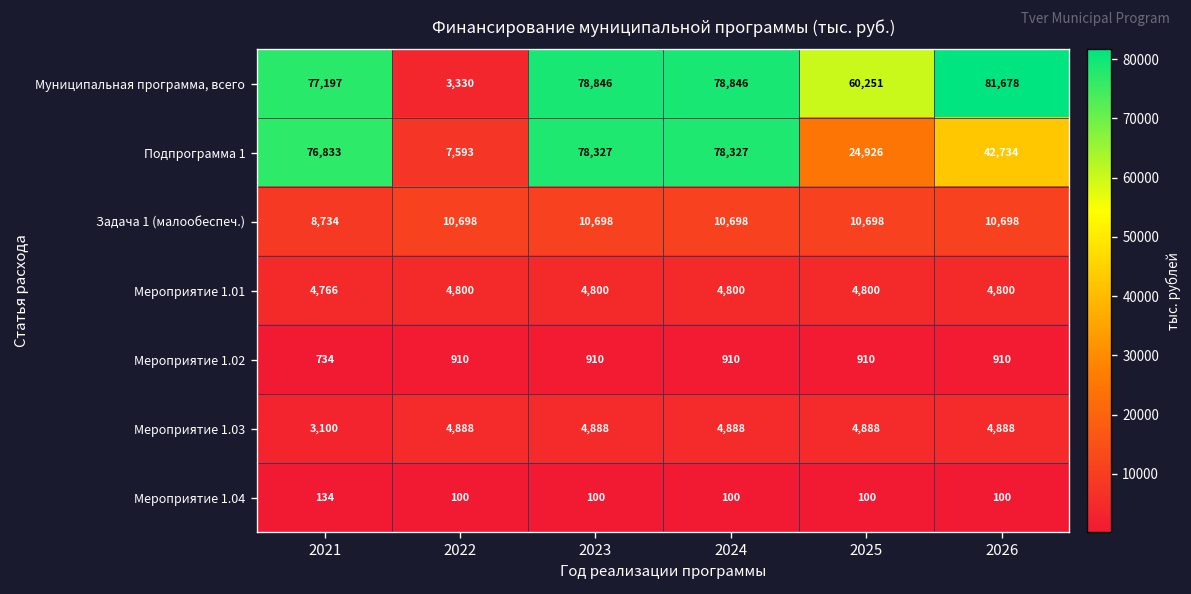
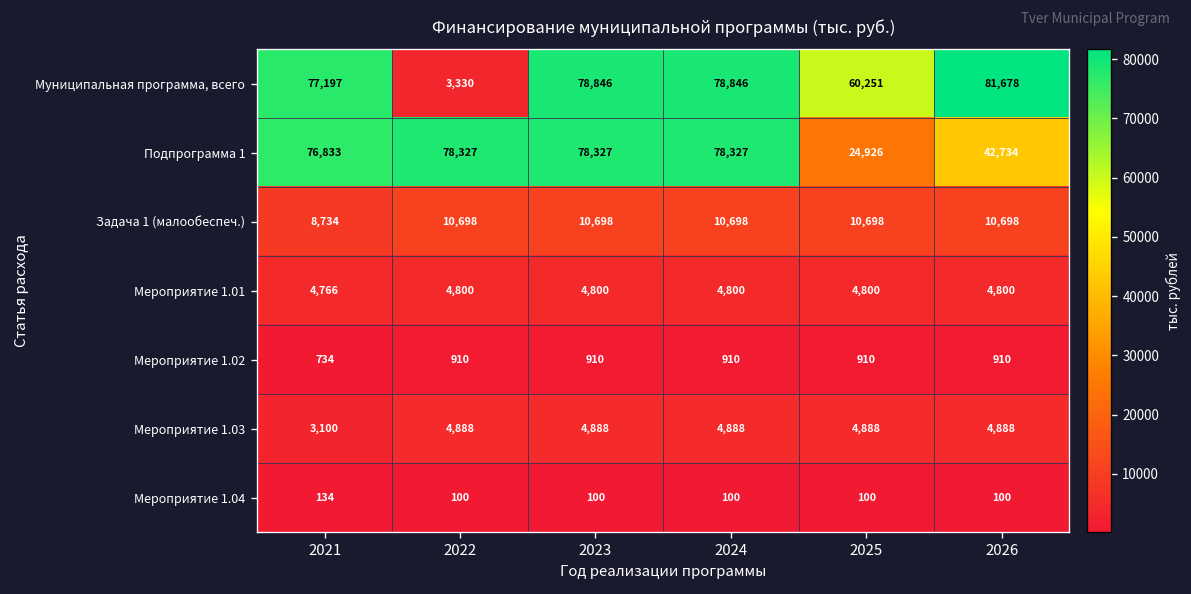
  {
    "Муниципальная программа, всего": {
      "2021": "77,197",
      "2022": "3,330",
      "2023": "78,846",
      "2024": "78,846",
      "2025": "60,251",
      "2026": "81,678"
    },
    "Подпрограмма 1": {
      "2021": "76,833",
-     "2022": "7,593",
+     "2022": "78,327",
      "2023": "78,327",
      "2024": "78,327",
      "2025": "24,926",
      "2026": "42,734"
    },
    "Задача 1 (малообеспеч.)": {
      "2021": "8,734",
      "2022": "10,698",
      "2023": "10,698",
      "2024": "10,698",
      "2025": "10,698",
      "2026": "10,698"
    },
    "Мероприятие 1.01": {
      "2021": "4,766",
      "2022": "4,800",
      "2023": "4,800",
      "2024": "4,800",
      "2025": "4,800",
      "2026": "4,800"
    },
    "Мероприятие 1.02": {
      "2021": "734",
      "2022": "910",
      "2023": "910",
      "2024": "910",
      "2025": "910",
      "2026": "910"
    },
    "Мероприятие 1.03": {
      "2021": "3,100",
      "2022": "4,888",
      "2023": "4,888",
      "2024": "4,888",
      "2025": "4,888",
      "2026": "4,888"
    },
    "Мероприятие 1.04": {
      "2021": "134",
      "2022": "100",
      "2023": "100",
      "2024": "100",
      "2025": "100",
      "2026": "100"
    }
  }
